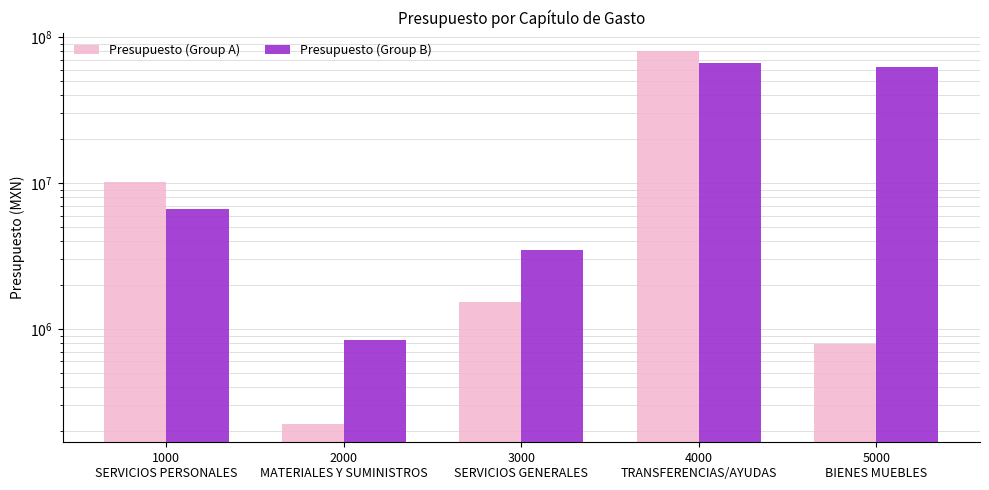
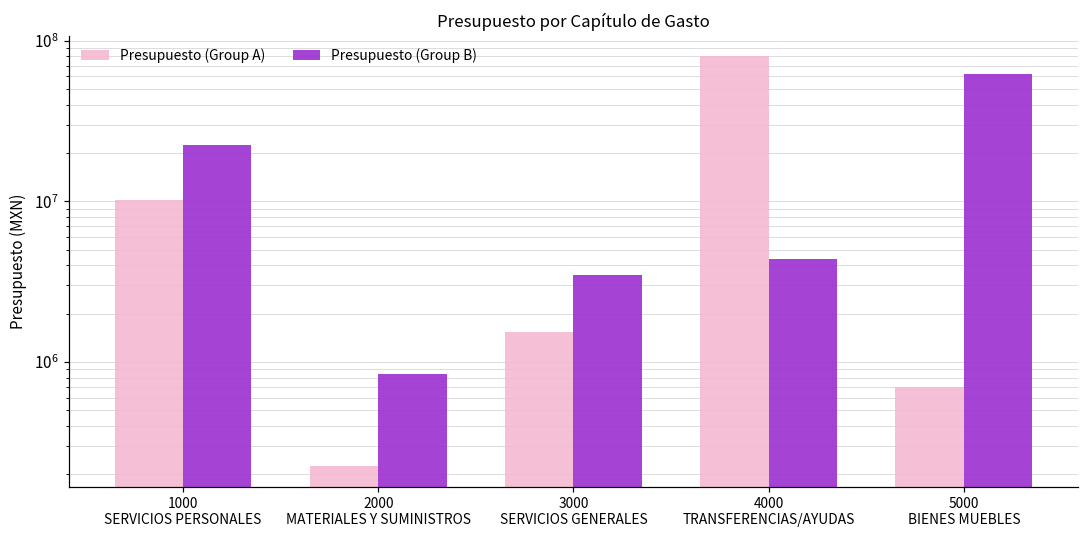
  {
    "Presupuesto (Group A)": {
      "1000 SERVICIOS PERSONALES": 10000000,
      "2000 MATERIALES Y SUMINISTROS": 230000,
      "3000 SERVICIOS GENERALES": 1500000,
      "4000 TRANSFERENCIAS/AYUDAS": 80000000,
-     "5000 BIENES MUEBLES": 800000
+     "5000 BIENES MUEBLES": 700000
    },
    "Presupuesto (Group B)": {
-     "1000 SERVICIOS PERSONALES": 7000000,
+     "1000 SERVICIOS PERSONALES": 23000000,
      "2000 MATERIALES Y SUMINISTROS": 800000,
      "3000 SERVICIOS GENERALES": 3500000,
-     "4000 TRANSFERENCIAS/AYUDAS": 70000000,
+     "4000 TRANSFERENCIAS/AYUDAS": 4300000,
      "5000 BIENES MUEBLES": 62000000
    }
  }
